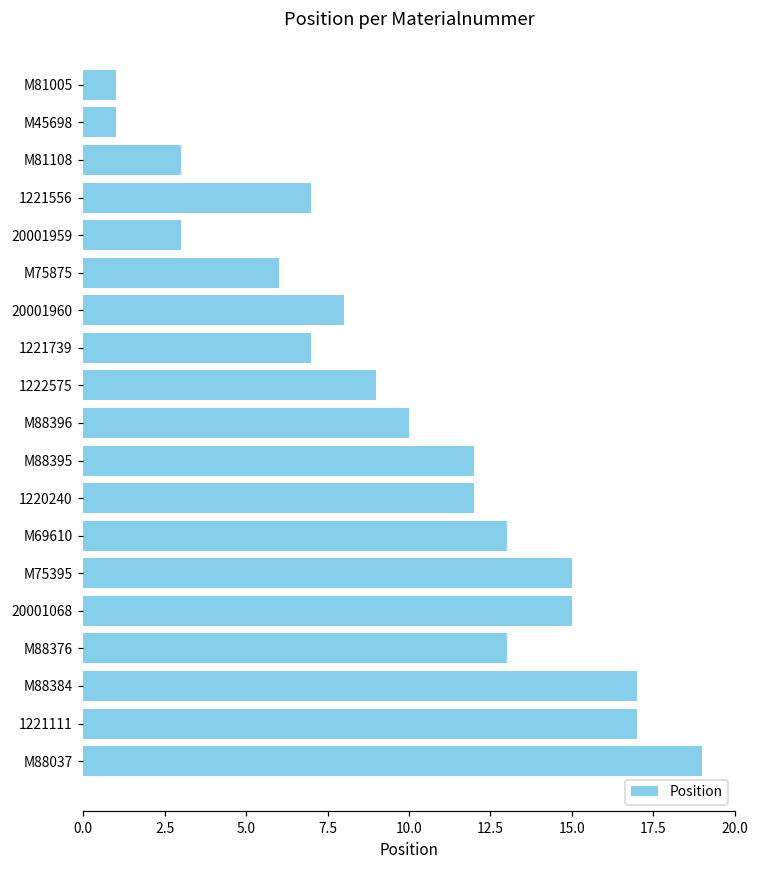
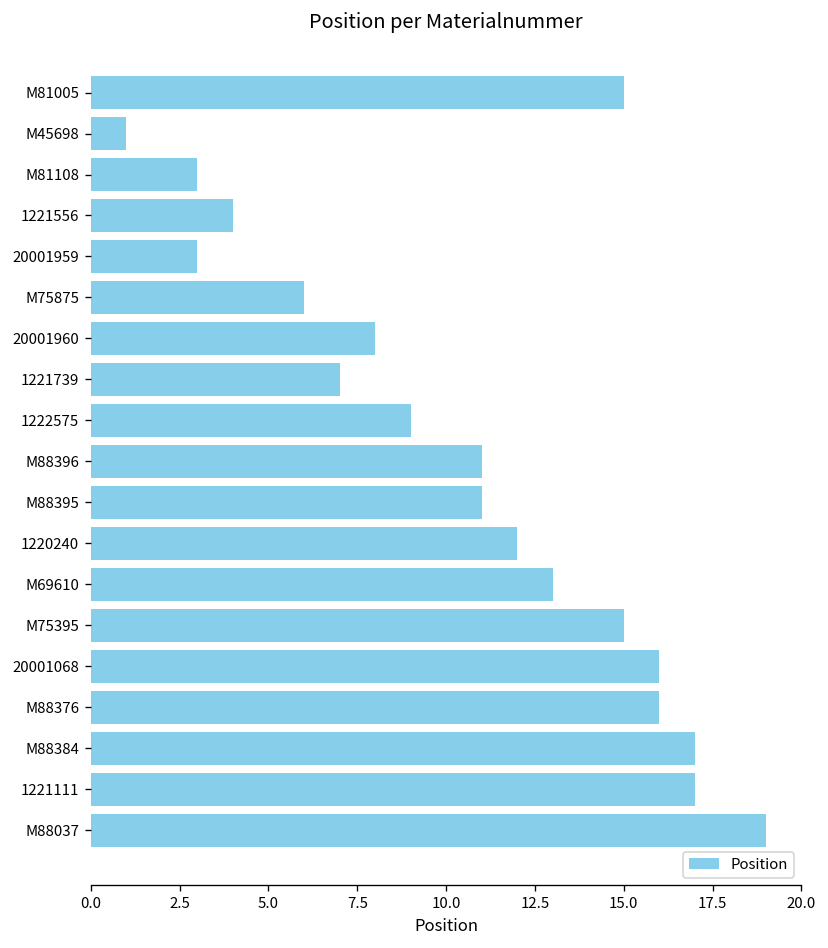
  {
-   "M81005": 1,
+   "M81005": 15,
    "M45698": 1,
    "M81108": 3,
-   "1221556": 7,
+   "1221556": 4,
    "20001959": 3,
    "M75875": 6,
    "20001960": 8,
    "1221739": 7,
    "1222575": 9,
-   "M88396": 10,
-   "M88395": 12,
+   "M88396": 11,
+   "M88395": 11,
    "1220240": 12,
    "M69610": 13,
    "M75395": 15,
-   "20001068": 15,
-   "M88376": 13,
+   "20001068": 16,
+   "M88376": 16,
    "M88384": 17,
    "1221111": 17,
    "M88037": 19
  }
